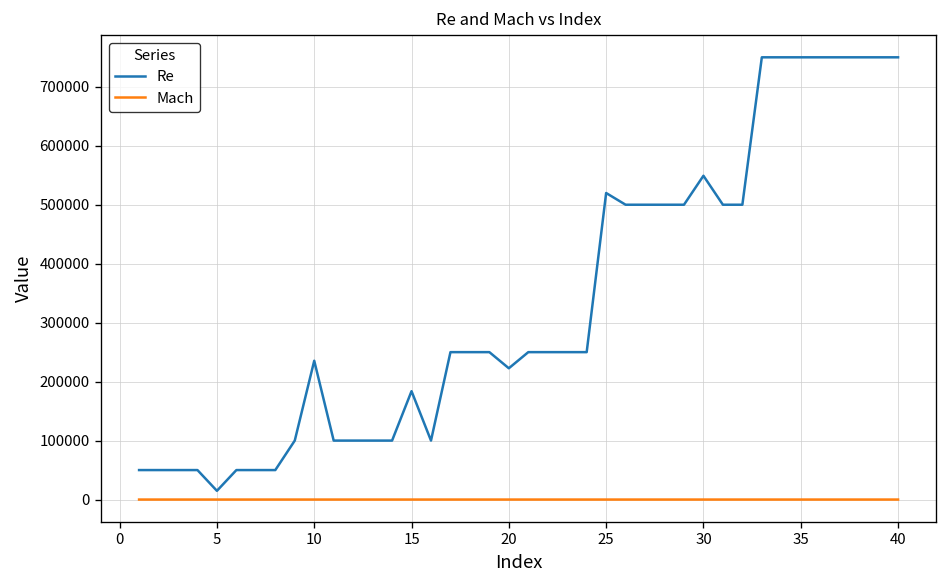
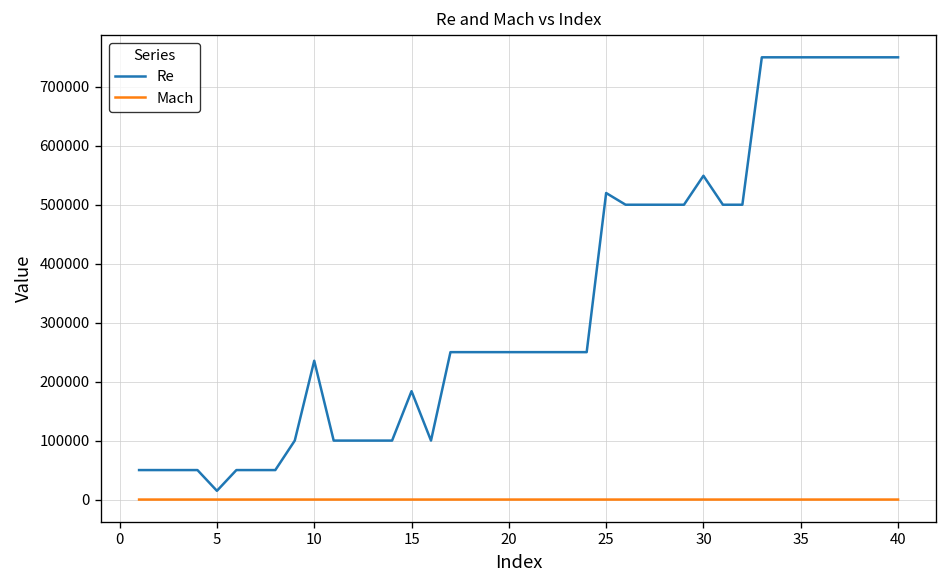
  {
    "Re": {
      "5": 10000,
      "10": 240000,
      "15": 180000,
-     "20": 220000,
+     "20": 250000,
      "25": 520000,
      "30": 550000,
      "35": 750000,
      "40": 750000
    },
    "Mach": {
      "5": 0,
      "10": 0,
      "15": 0,
      "20": 0,
      "25": 0,
      "30": 0,
      "35": 0,
      "40": 0
    }
  }
